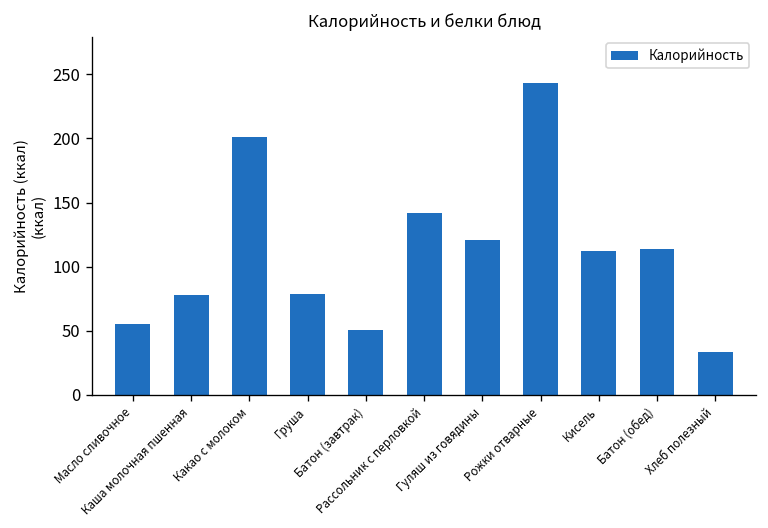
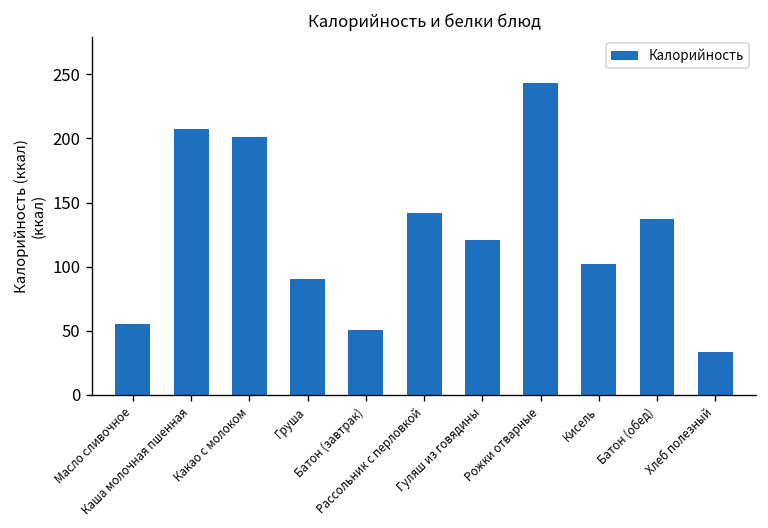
  {
    "Масло сливочное": 55,
-   "Каша молочная пшенная": 78,
+   "Каша молочная пшенная": 207,
    "Какао с молоком": 201,
-   "Груша": 79,
+   "Груша": 90,
    "Батон (завтрак)": 50,
    "Рассольник с перловкой": 142,
    "Гуляш из говядины": 121,
    "Рожки отварные": 243,
-   "Кисель": 112,
-   "Батон (обед)": 114,
+   "Кисель": 102,
+   "Батон (обед)": 137,
    "Хлеб полезный": 33
  }
